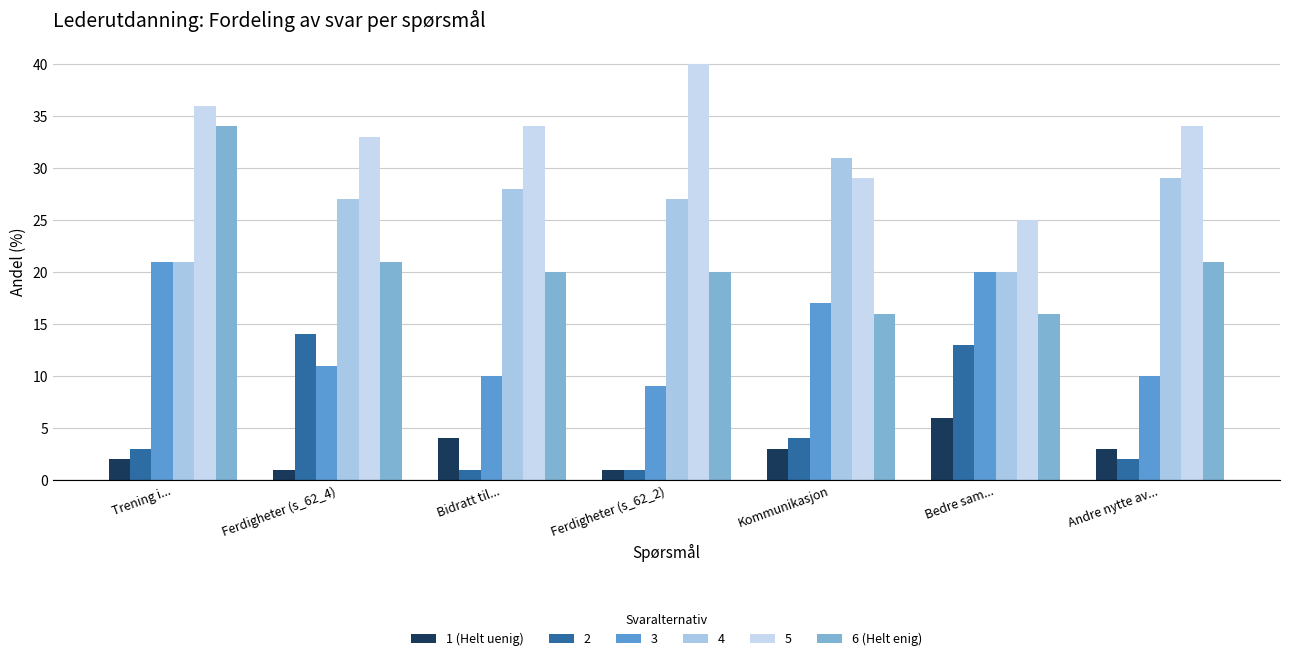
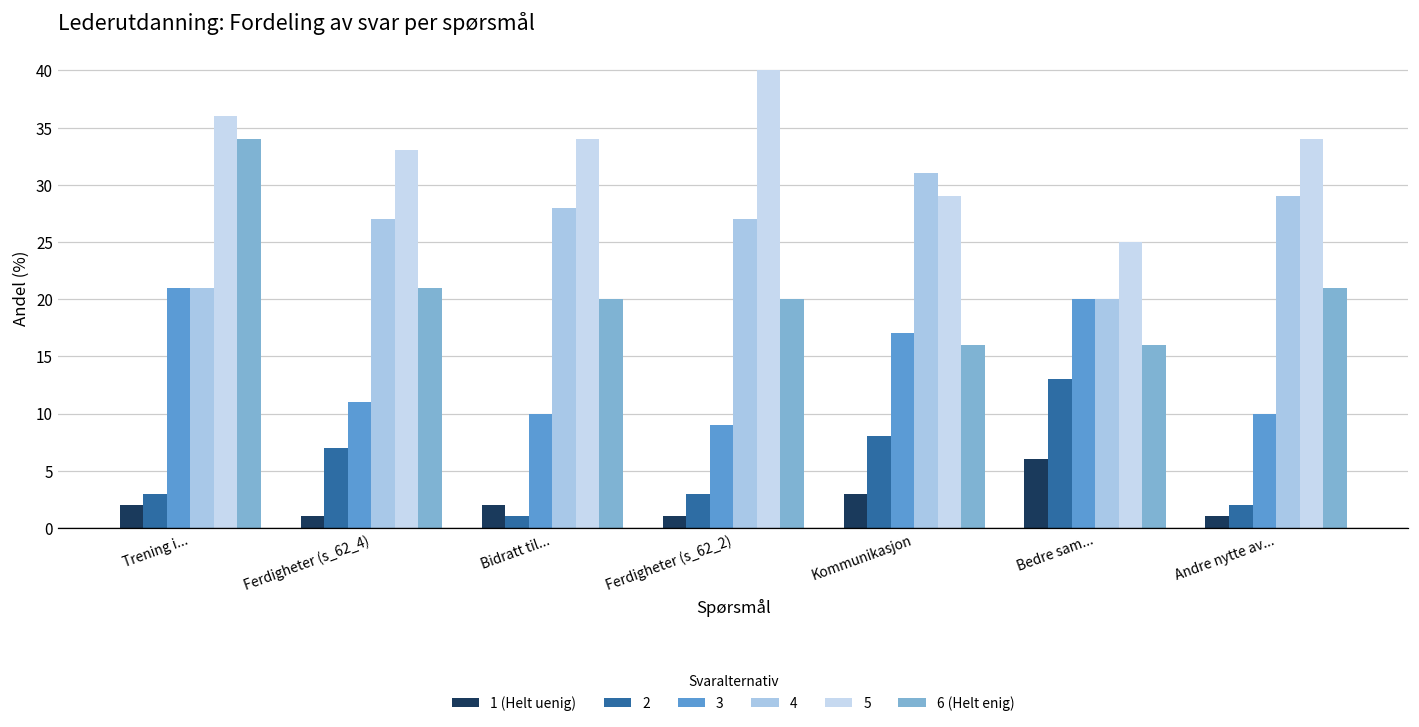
  {
    "1 (Helt uenig)": {
      "Trening i...": 2,
      "Ferdigheter (s_62_4)": 1,
-     "Bidratt til...": 4,
+     "Bidratt til...": 2,
      "Ferdigheter (s_62_2)": 1,
      "Kommunikasjon": 3,
      "Bedre sam...": 6,
-     "Andre nytte av...": 3
+     "Andre nytte av...": 1
    },
    "2": {
      "Trening i...": 3,
-     "Ferdigheter (s_62_4)": 14,
+     "Ferdigheter (s_62_4)": 7,
      "Bidratt til...": 1,
-     "Ferdigheter (s_62_2)": 1,
-     "Kommunikasjon": 4,
+     "Ferdigheter (s_62_2)": 3,
+     "Kommunikasjon": 8,
      "Bedre sam...": 13,
      "Andre nytte av...": 2
    }
  }
